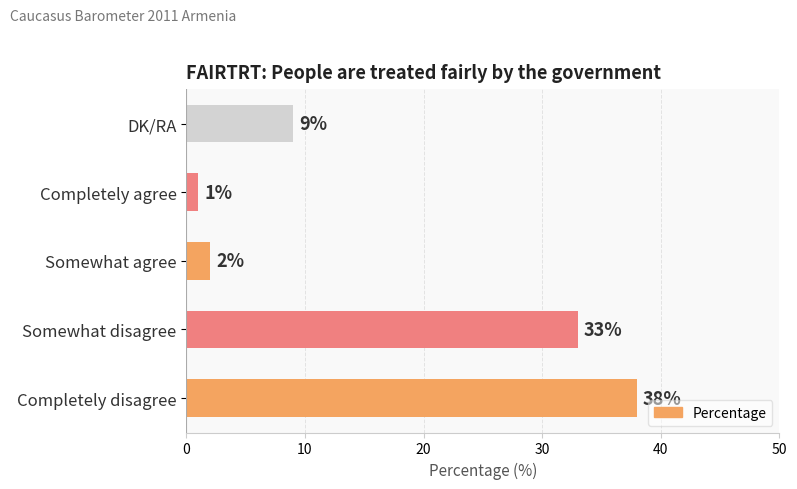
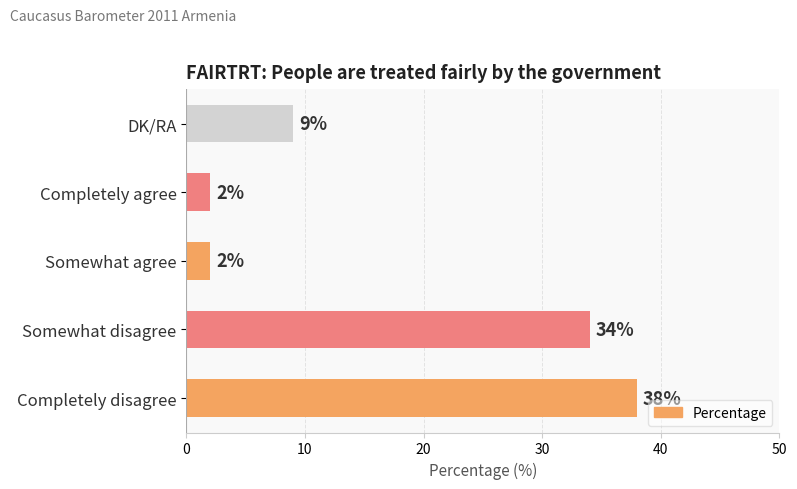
  {
    "DK/RA": "9%",
-   "Completely agree": "1%",
+   "Completely agree": "2%",
    "Somewhat agree": "2%",
-   "Somewhat disagree": "33%"
+   "Somewhat disagree": "34%"
  }
